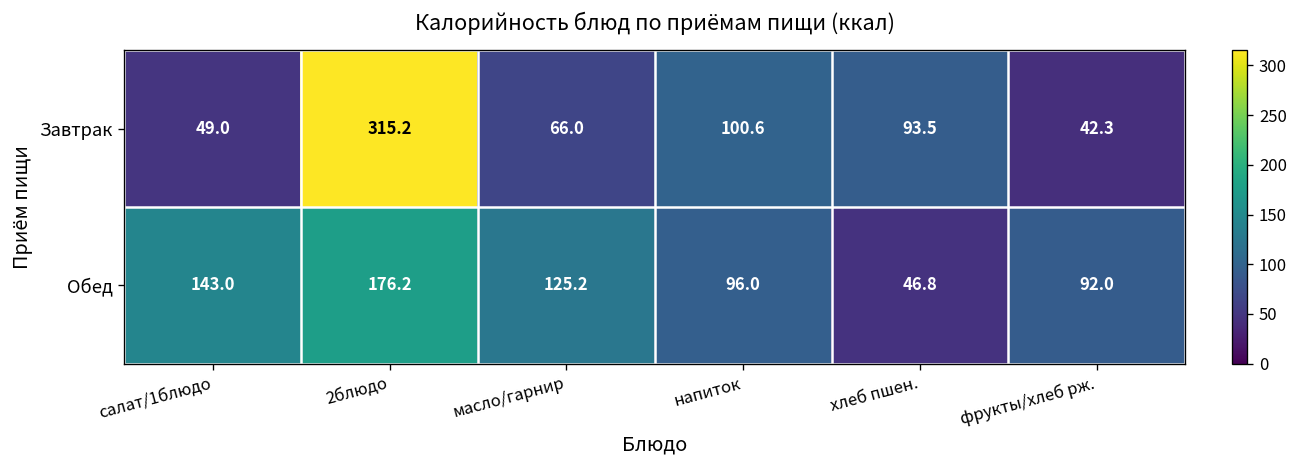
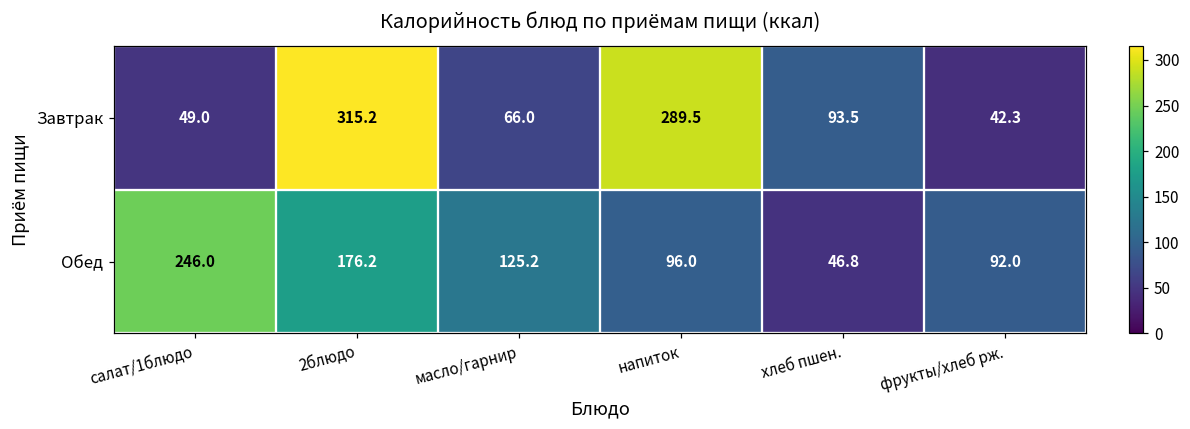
  {
    "Завтрак": {
      "салат/1блюдо": 49.0,
      "2блюдо": 315.2,
      "масло/гарнир": 66.0,
-     "напиток": 100.6,
+     "напиток": 289.5,
      "хлеб пшен.": 93.5,
      "фрукты/хлеб рж.": 42.3
    },
    "Обед": {
-     "салат/1блюдо": 143.0,
+     "салат/1блюдо": 246.0,
      "2блюдо": 176.2,
      "масло/гарнир": 125.2,
      "напиток": 96.0,
      "хлеб пшен.": 46.8,
      "фрукты/хлеб рж.": 92.0
    }
  }
